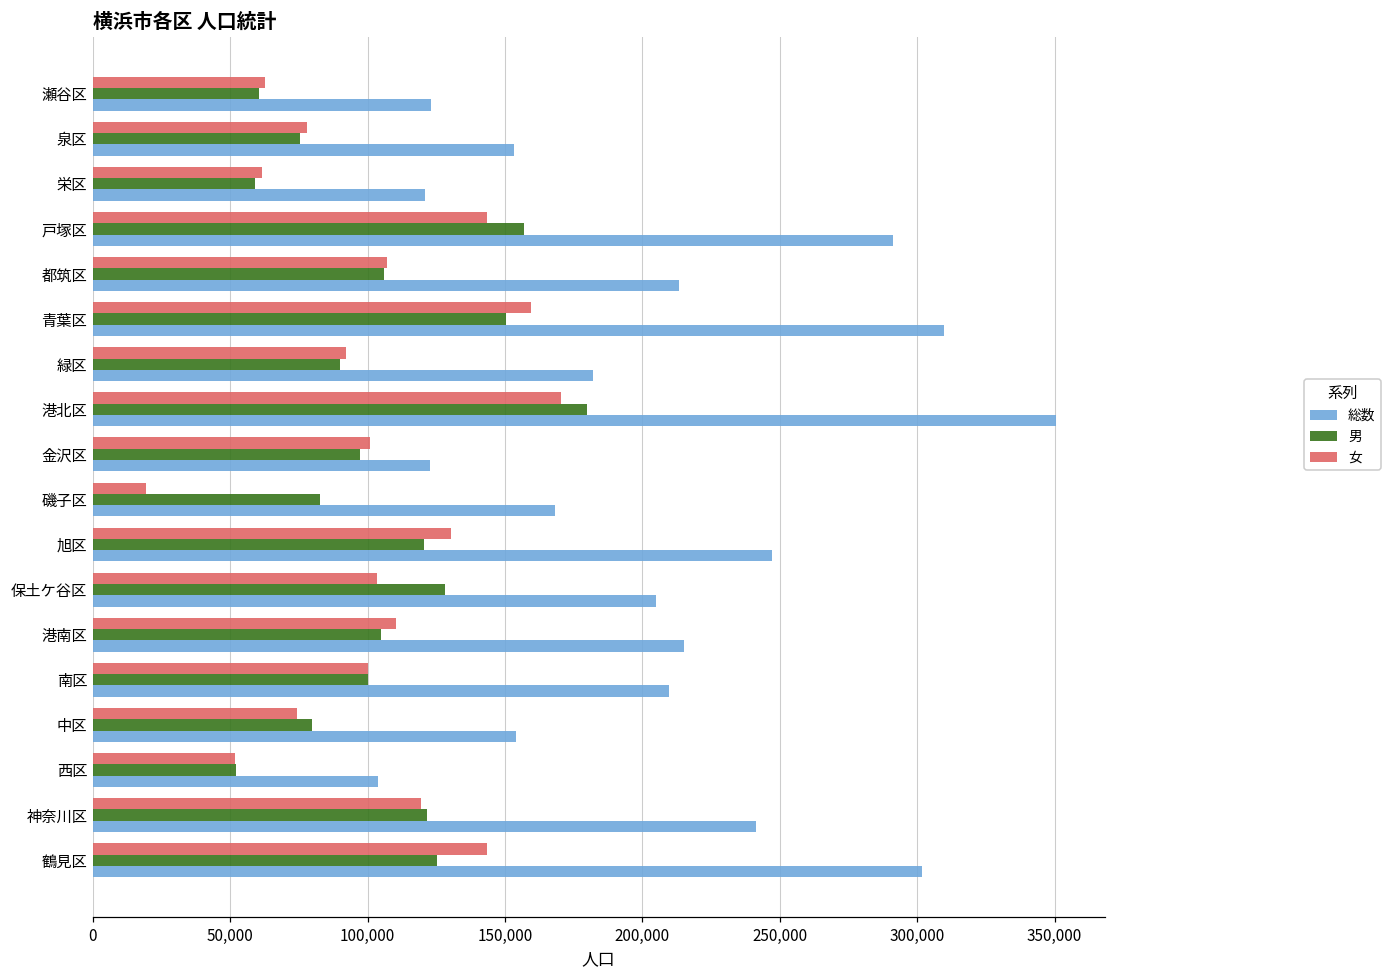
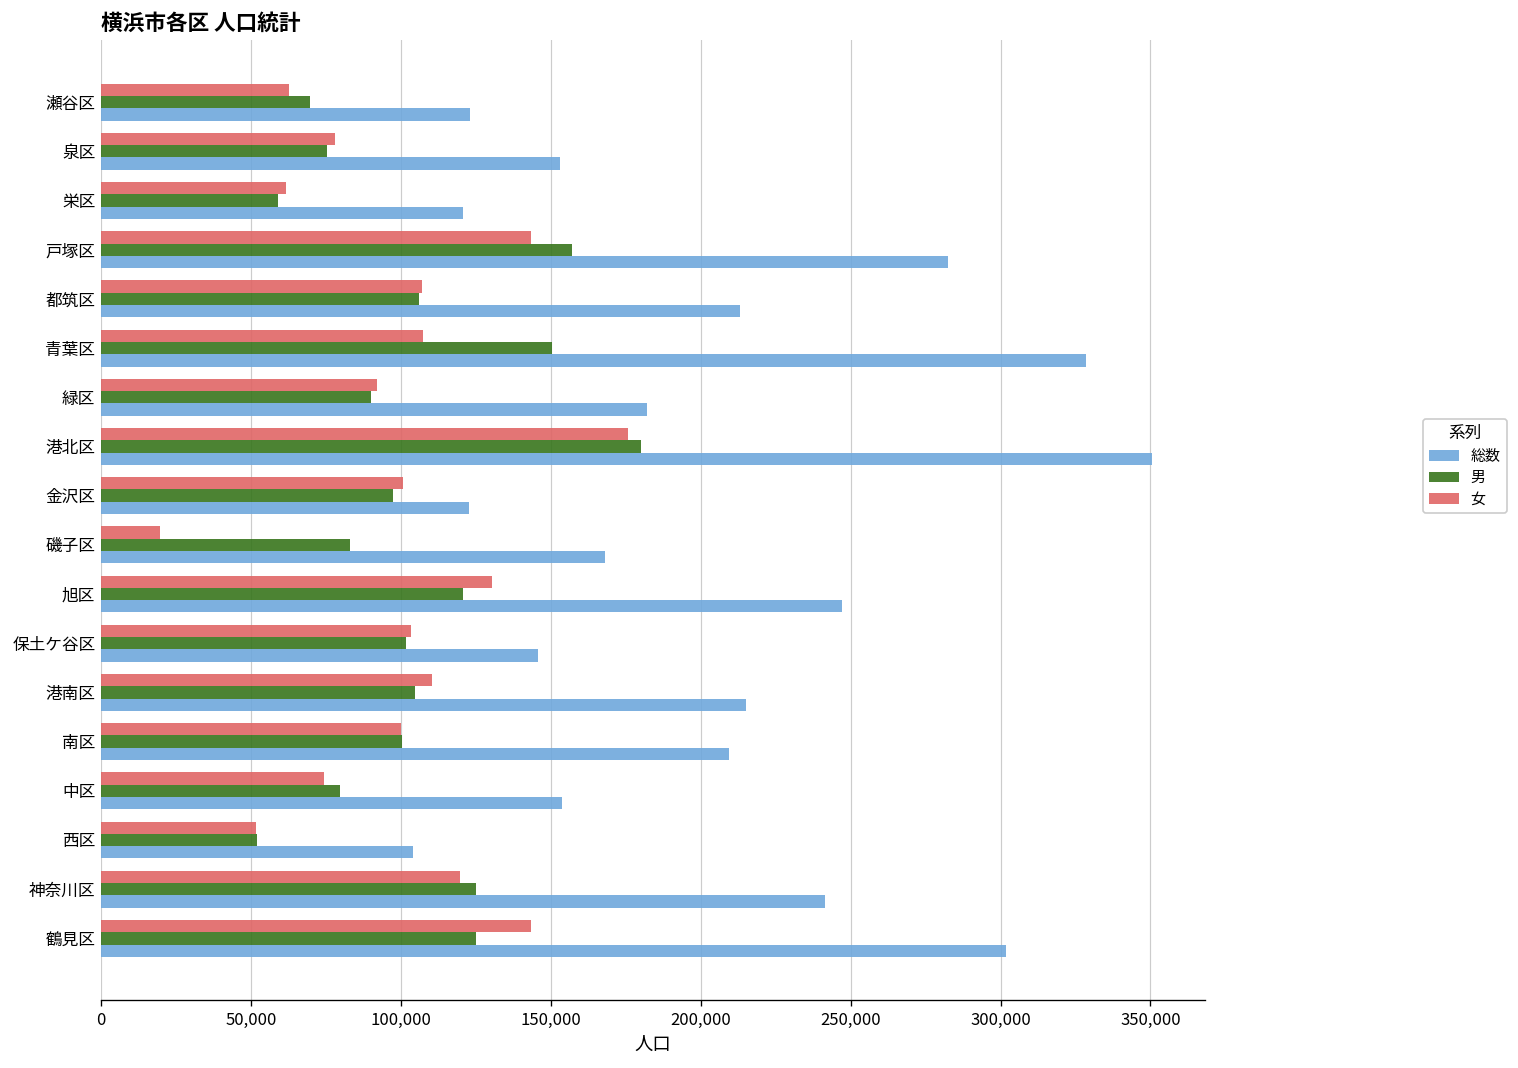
  {
    "総数": {
      "瀬谷区": "123,000",
      "泉区": "153,000",
      "栄区": "121,000",
-     "戸塚区": "291,000",
+     "戸塚区": "282,000",
      "都筑区": "213,000",
-     "青葉区": "310,000",
+     "青葉区": "328,000",
      "緑区": "182,000",
      "港北区": "351,000",
      "金沢区": "123,000",
      "磯子区": "168,000",
      "旭区": "247,000",
-     "保土ケ谷区": "205,000",
+     "保土ケ谷区": "146,000",
      "港南区": "215,000",
      "南区": "210,000",
      "中区": "154,000",
      "西区": "104,000",
      "神奈川区": "241,000",
      "鶴見区": "302,000"
    },
    "男": {
-     "瀬谷区": "60,000",
+     "瀬谷区": "70,000",
      "泉区": "75,000",
      "栄区": "59,000",
      "戸塚区": "157,000",
      "都筑区": "106,000",
      "青葉区": "150,000",
      "緑区": "90,000",
      "港北区": "180,000",
      "金沢区": "97,000",
      "磯子区": "83,000",
      "旭区": "121,000",
-     "保土ケ谷区": "128,000",
+     "保土ケ谷区": "102,000",
      "港南区": "105,000",
      "南区": "100,000",
      "中区": "80,000",
      "西区": "52,000",
-     "神奈川区": "122,000",
+     "神奈川区": "125,000",
      "鶴見区": "125,000"
    },
    "女": {
      "瀬谷区": "63,000",
      "泉区": "78,000",
      "栄区": "62,000",
      "戸塚区": "143,000",
      "都筑区": "107,000",
-     "青葉区": "159,000",
+     "青葉区": "108,000",
      "緑区": "92,000",
-     "港北区": "170,000",
+     "港北区": "176,000",
      "金沢区": "101,000",
      "磯子区": "20,000",
      "旭区": "130,000",
      "保土ケ谷区": "103,000",
      "港南区": "110,000",
      "南区": "100,000",
      "中区": "74,000",
      "西区": "52,000",
      "神奈川区": "120,000",
      "鶴見区": "143,000"
    }
  }
